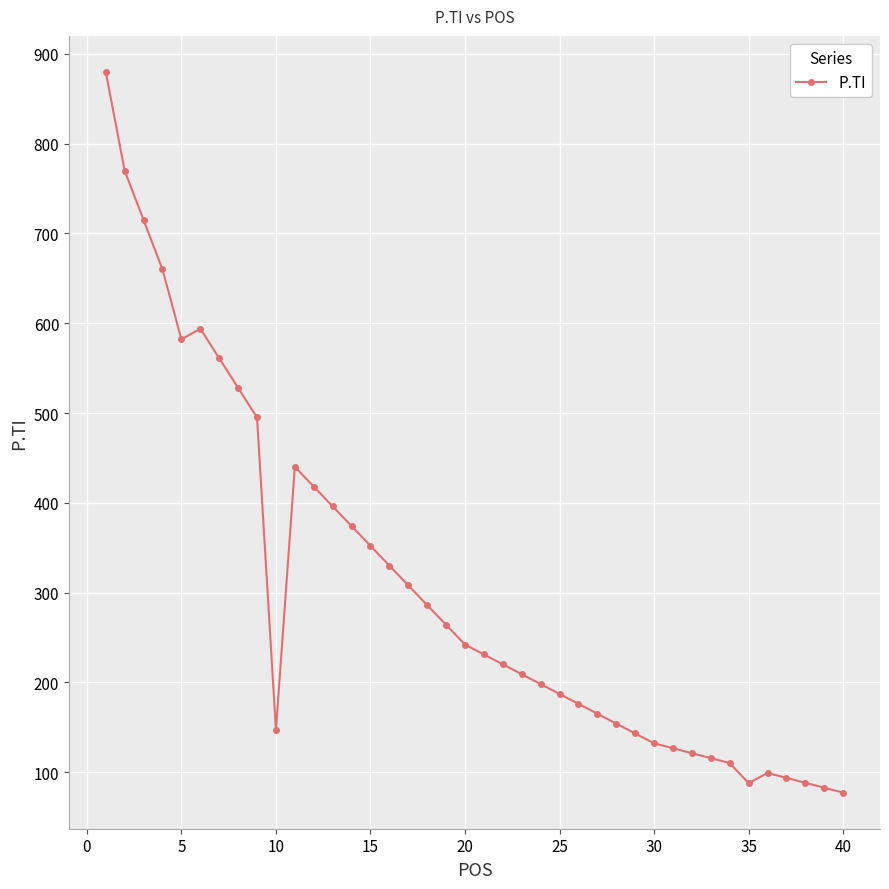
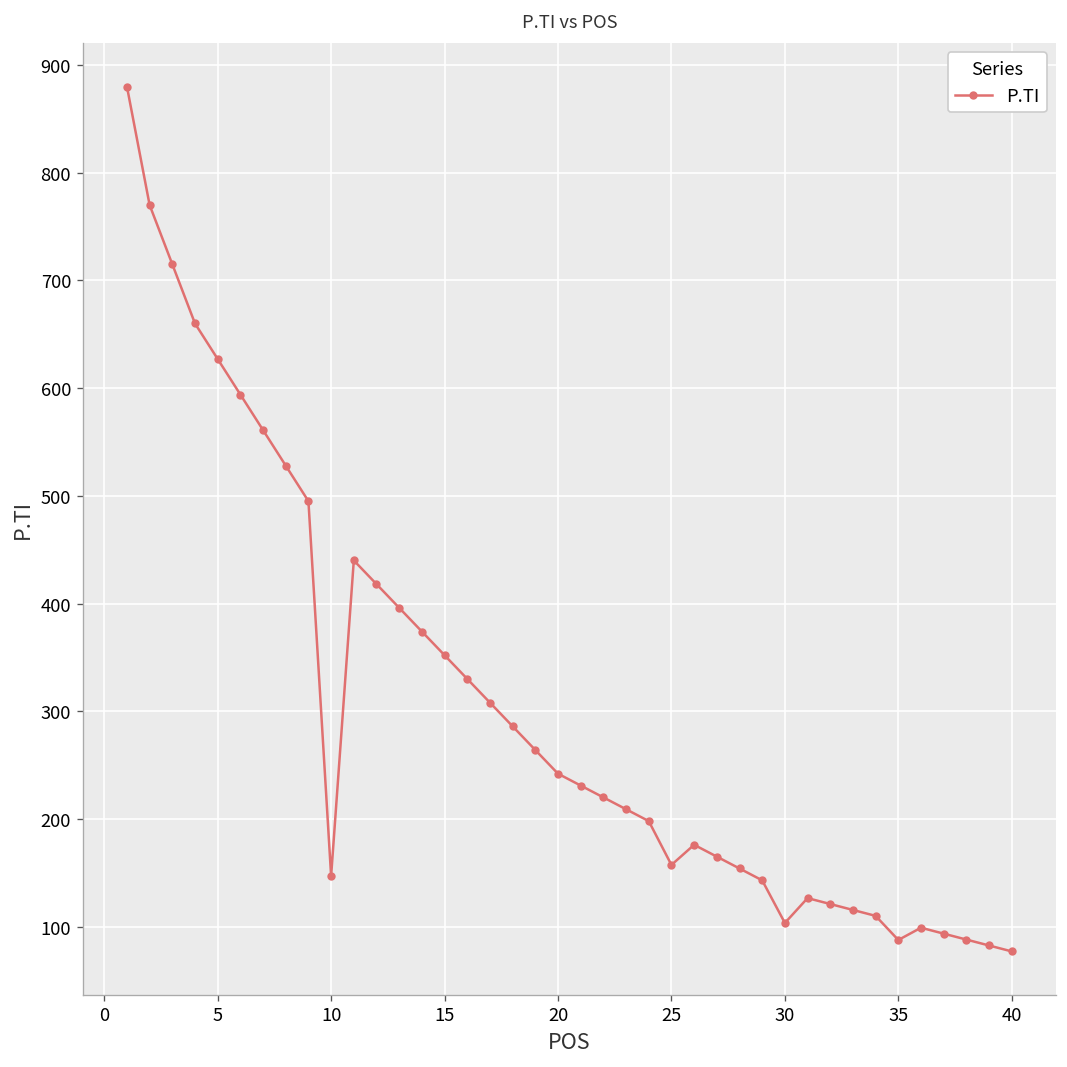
  {
-   "5": 580,
+   "5": 630,
    "10": 150,
    "15": 350,
    "20": 240,
-   "25": 190,
-   "30": 130,
+   "25": 160,
+   "30": 100,
    "35": 90,
    "40": 80
  }
